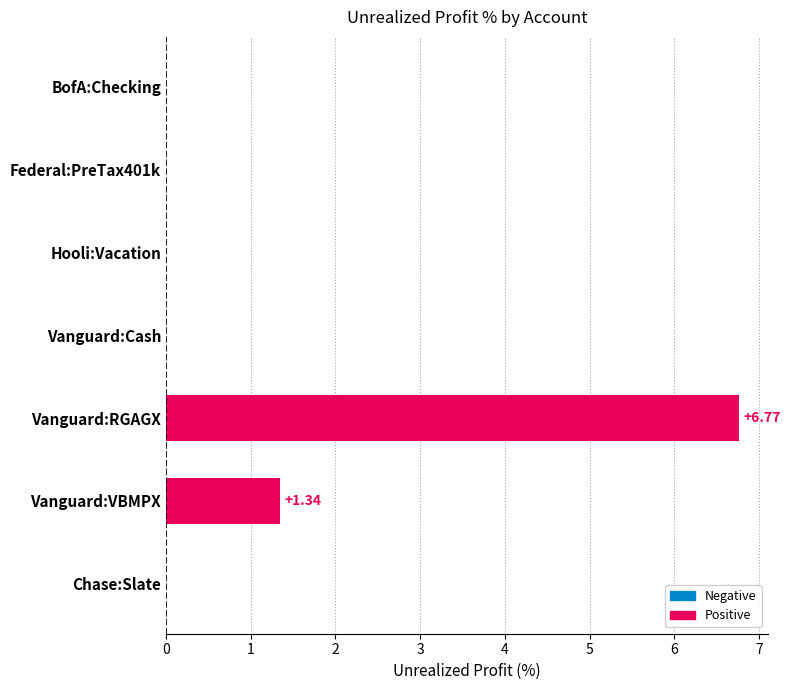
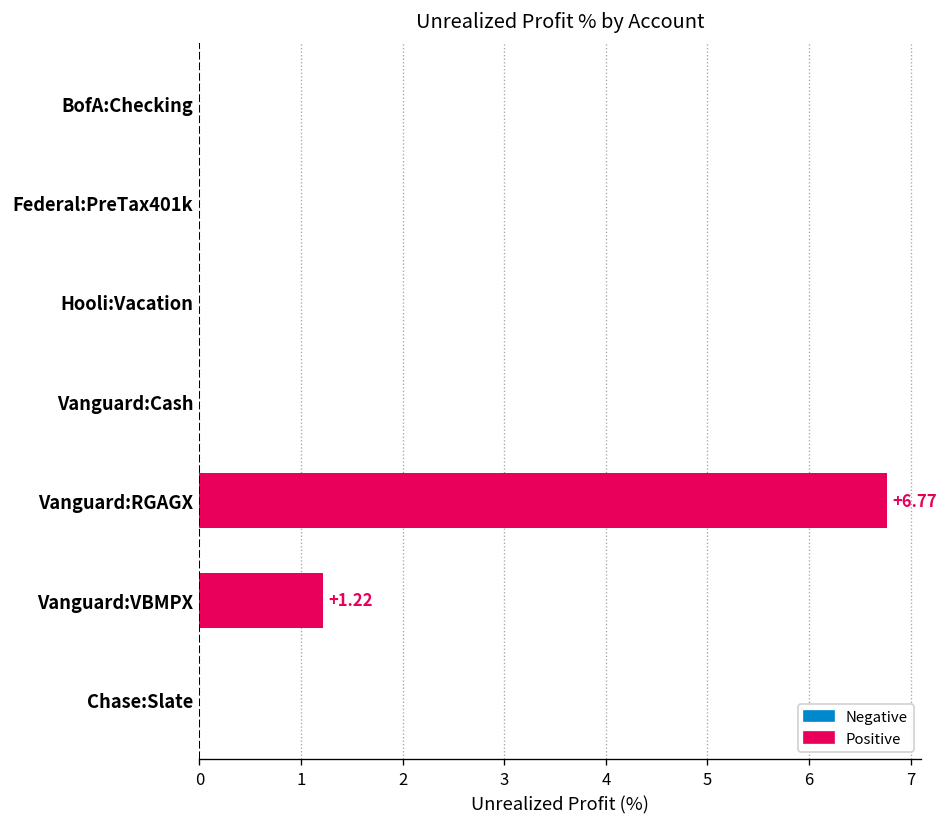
  {
    "Vanguard:RGAGX": "+6.77",
-   "Vanguard:VBMPX": "+1.34"
+   "Vanguard:VBMPX": "+1.22"
  }
